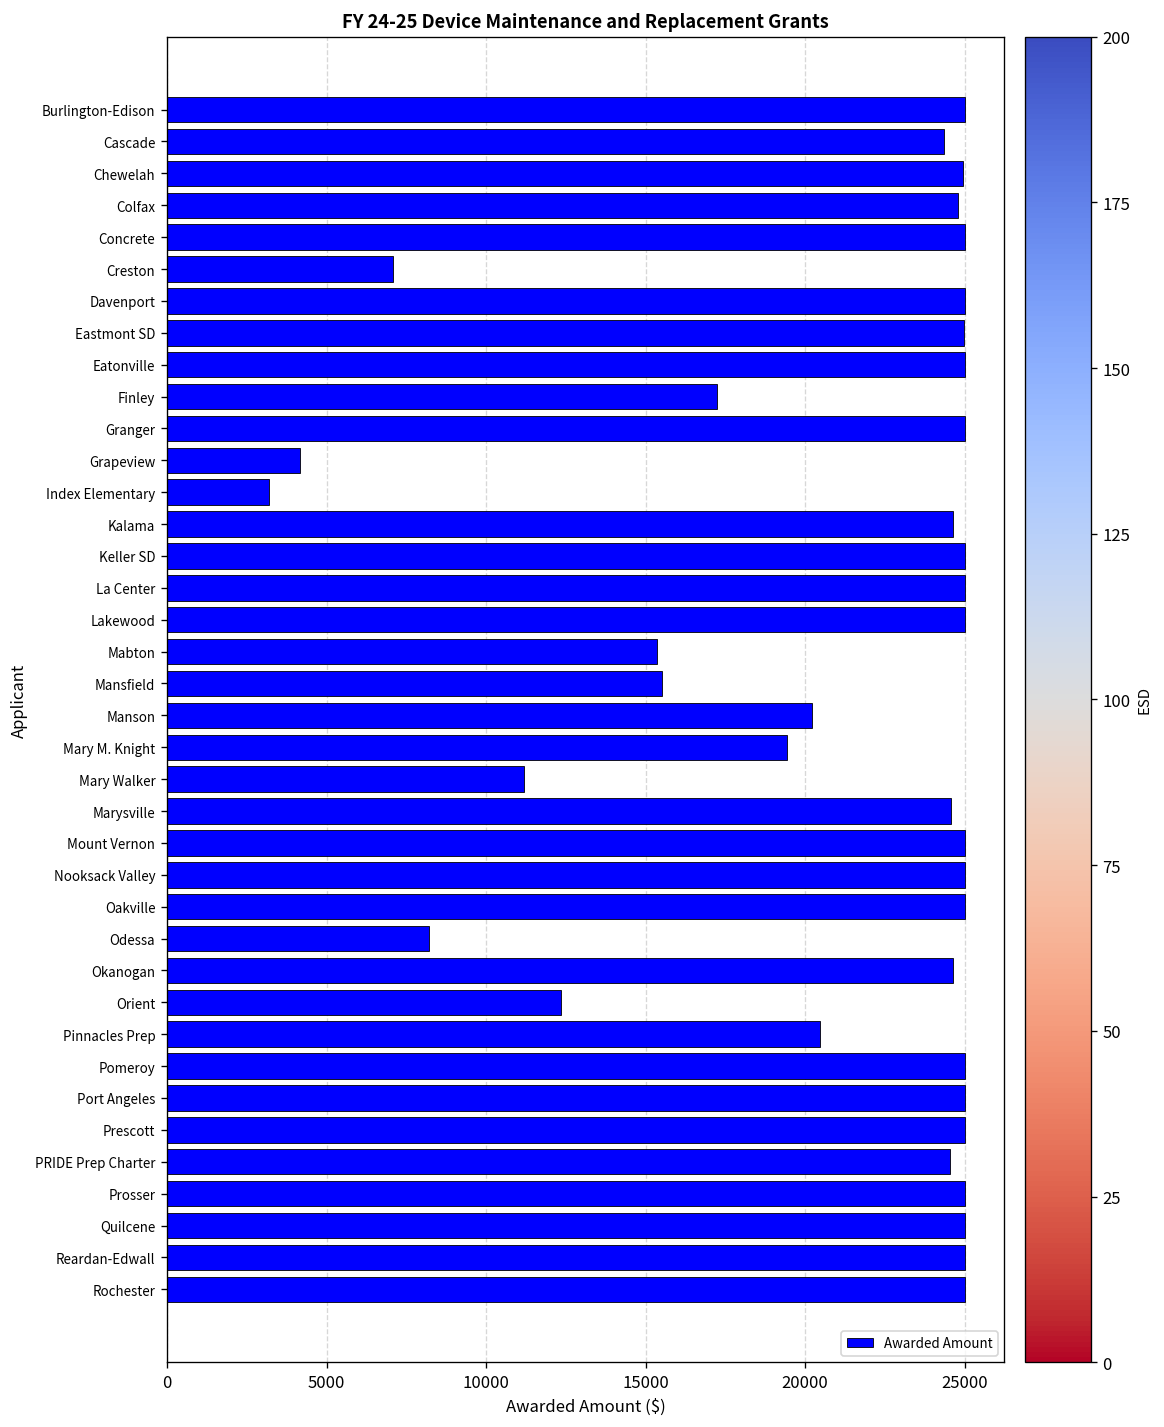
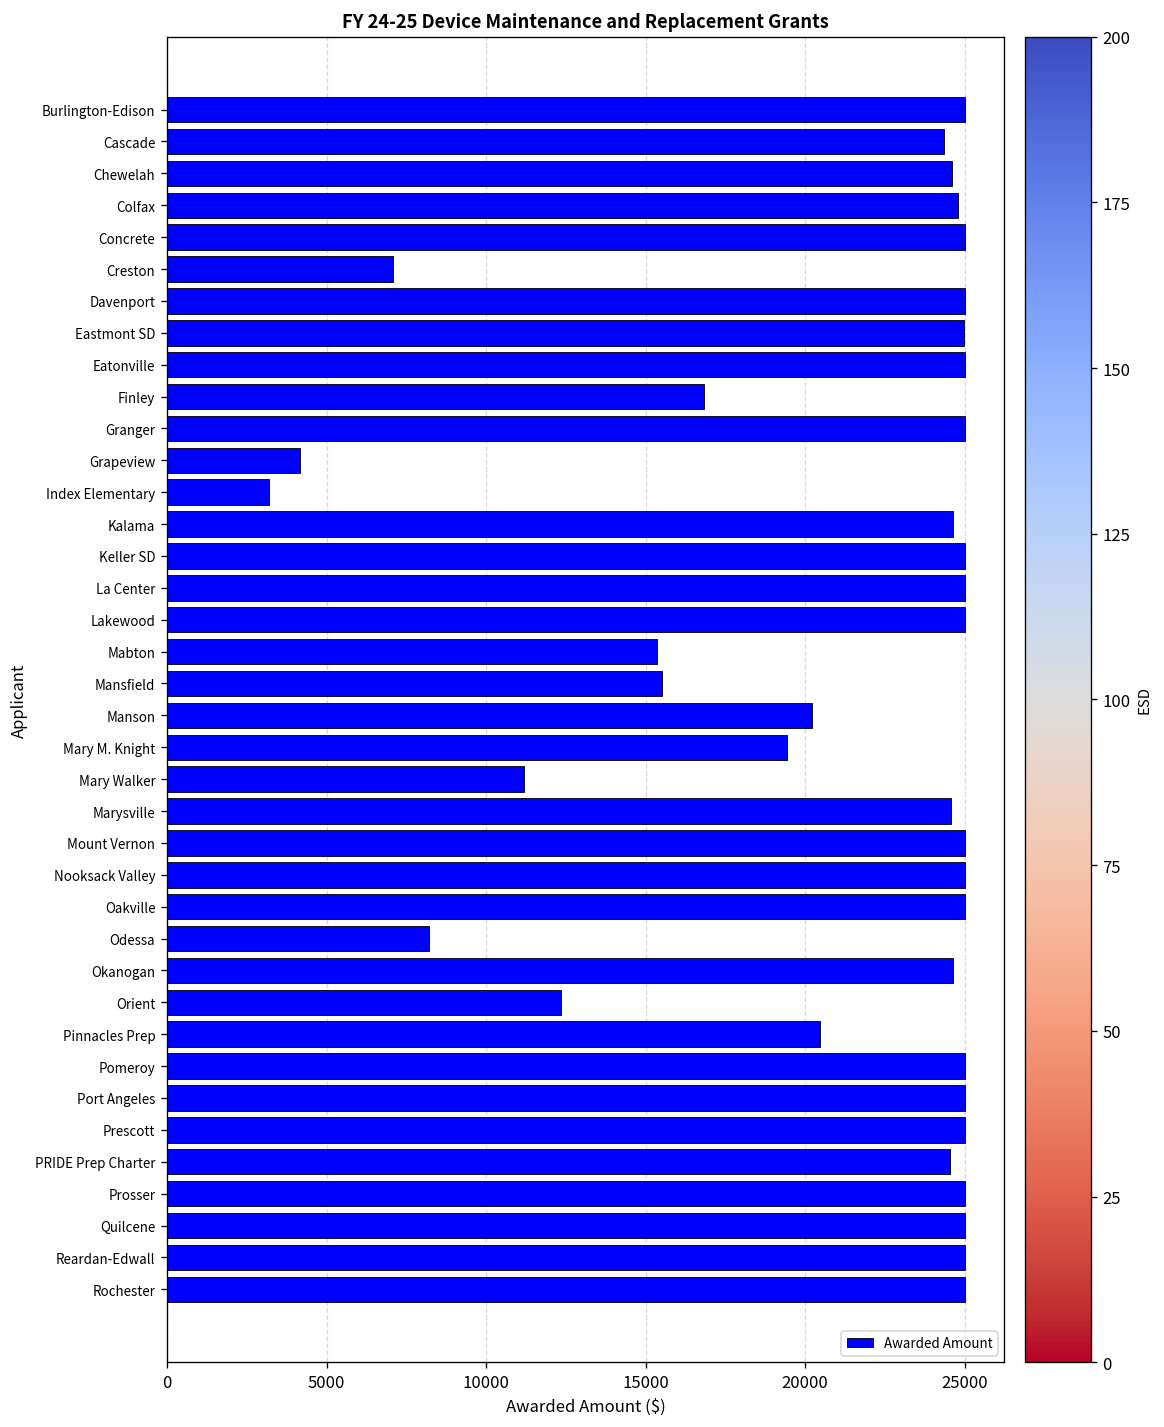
  {
    "Burlington-Edison": 25000,
    "Cascade": 24400,
-   "Chewelah": 25000,
+   "Chewelah": 24600,
    "Colfax": 24800,
    "Concrete": 25000,
    "Creston": 7100,
    "Davenport": 25000,
    "Eastmont SD": 25000,
    "Eatonville": 25000,
-   "Finley": 17300,
+   "Finley": 16800,
    "Granger": 25000,
    "Grapeview": 4200,
    "Index Elementary": 3200,
    "Kalama": 24600,
    "Keller SD": 25000,
    "La Center": 25000,
    "Lakewood": 25000,
    "Mabton": 15400,
    "Mansfield": 15500,
    "Manson": 20200,
    "Mary M. Knight": 19400,
    "Mary Walker": 11200,
    "Marysville": 24600,
    "Mount Vernon": 25000,
    "Nooksack Valley": 25000,
    "Oakville": 25000,
    "Odessa": 8200,
    "Okanogan": 24600,
    "Orient": 12400,
    "Pinnacles Prep": 20500,
    "Pomeroy": 25000,
    "Port Angeles": 25000,
    "Prescott": 25000,
    "PRIDE Prep Charter": 24600,
    "Prosser": 25000,
    "Quilcene": 25000,
    "Reardan-Edwall": 25000,
    "Rochester": 25000
  }
